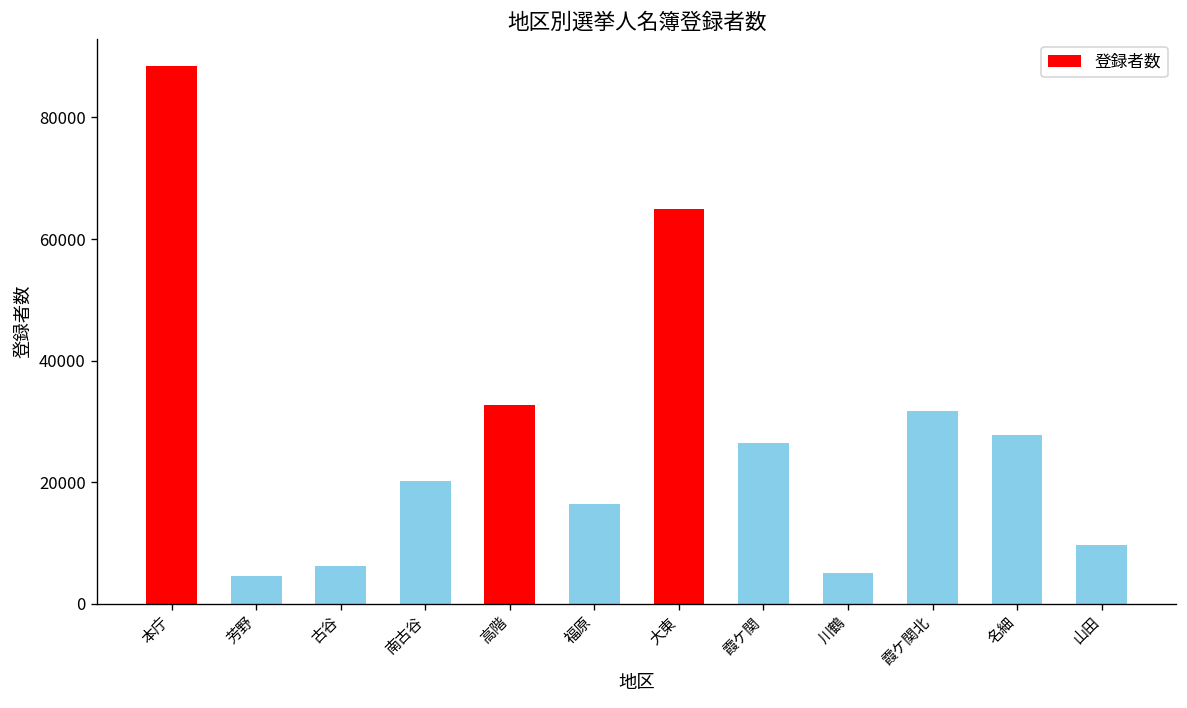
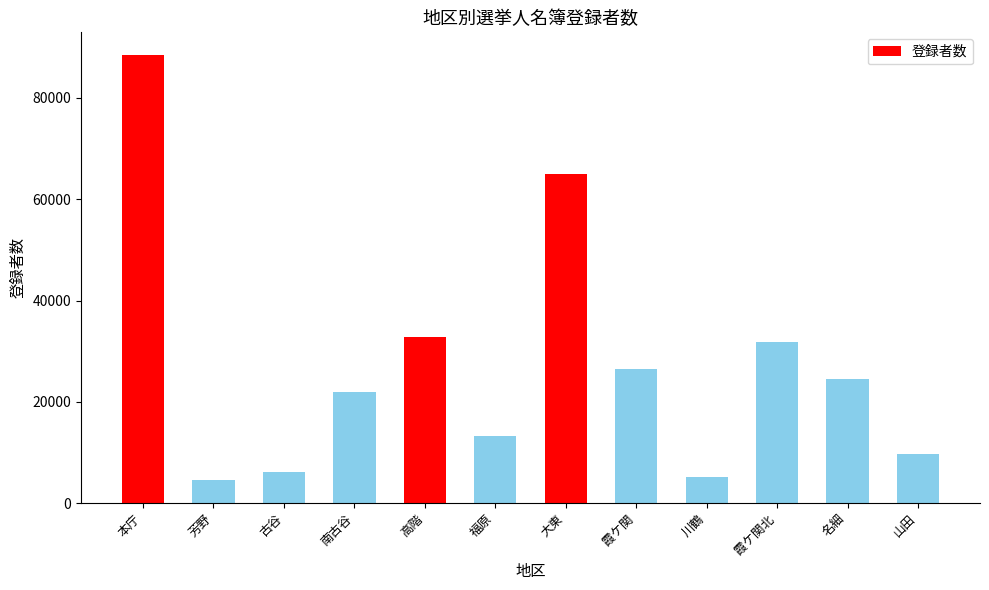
  {
    "本庁": 89000,
    "芳野": 5000,
    "古谷": 6000,
-   "南古谷": 20000,
+   "南古谷": 22000,
    "高階": 33000,
-   "福原": 16000,
+   "福原": 13000,
    "大東": 65000,
    "霞ケ関": 26000,
    "川鶴": 5000,
    "霞ケ関北": 32000,
-   "名細": 28000,
+   "名細": 25000,
    "山田": 10000
  }
